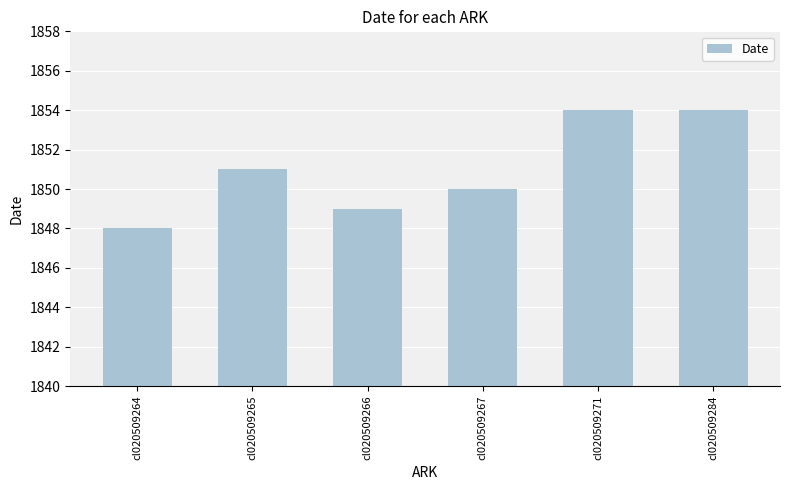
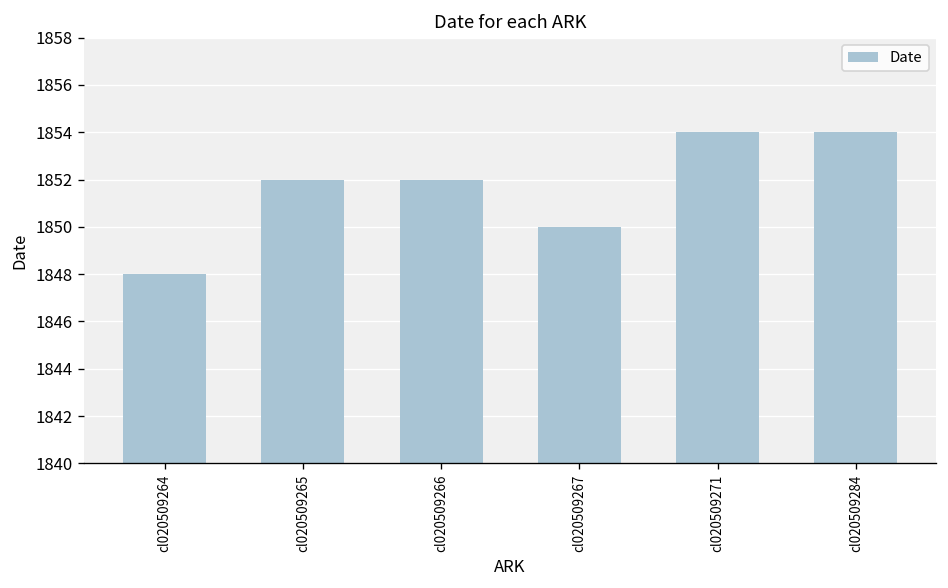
  {
    "cl020509264": 1848,
-   "cl020509265": 1851,
-   "cl020509266": 1849,
+   "cl020509265": 1852,
+   "cl020509266": 1852,
    "cl020509267": 1850,
    "cl020509271": 1854,
    "cl020509284": 1854
  }
